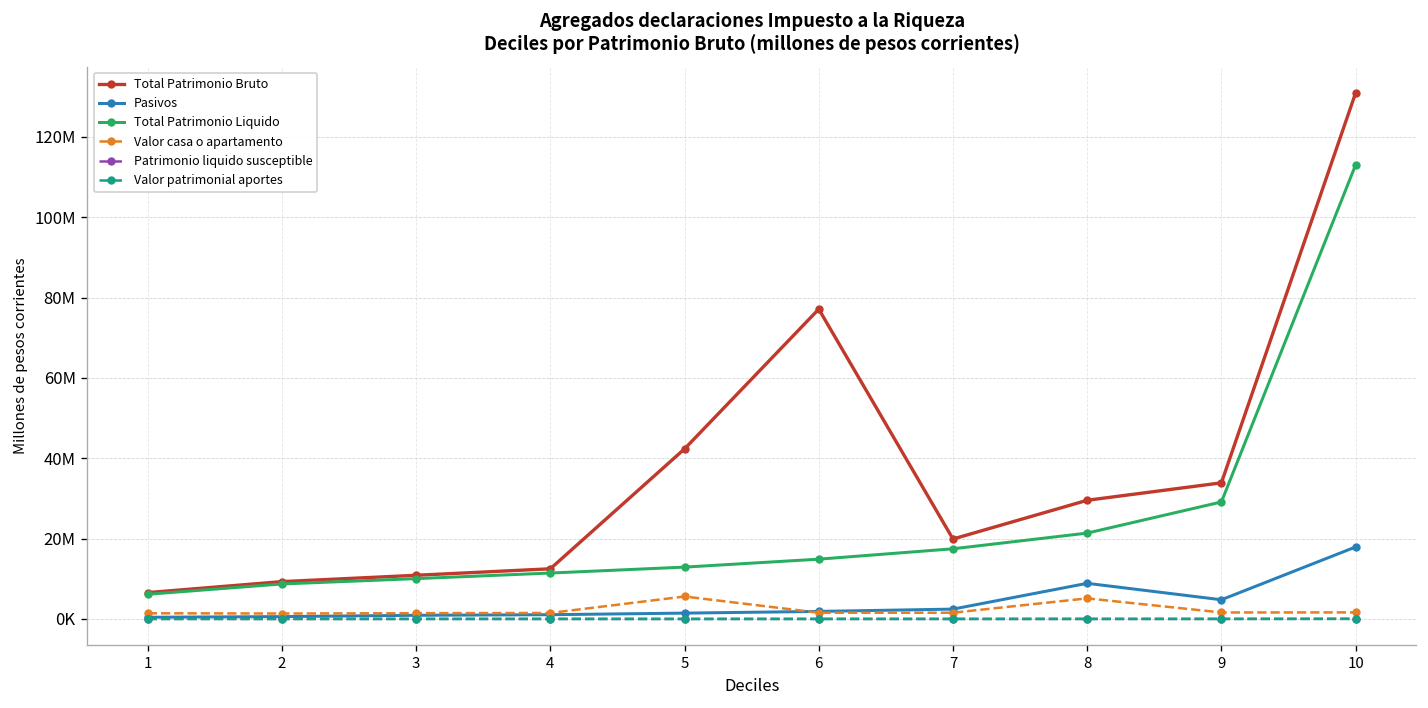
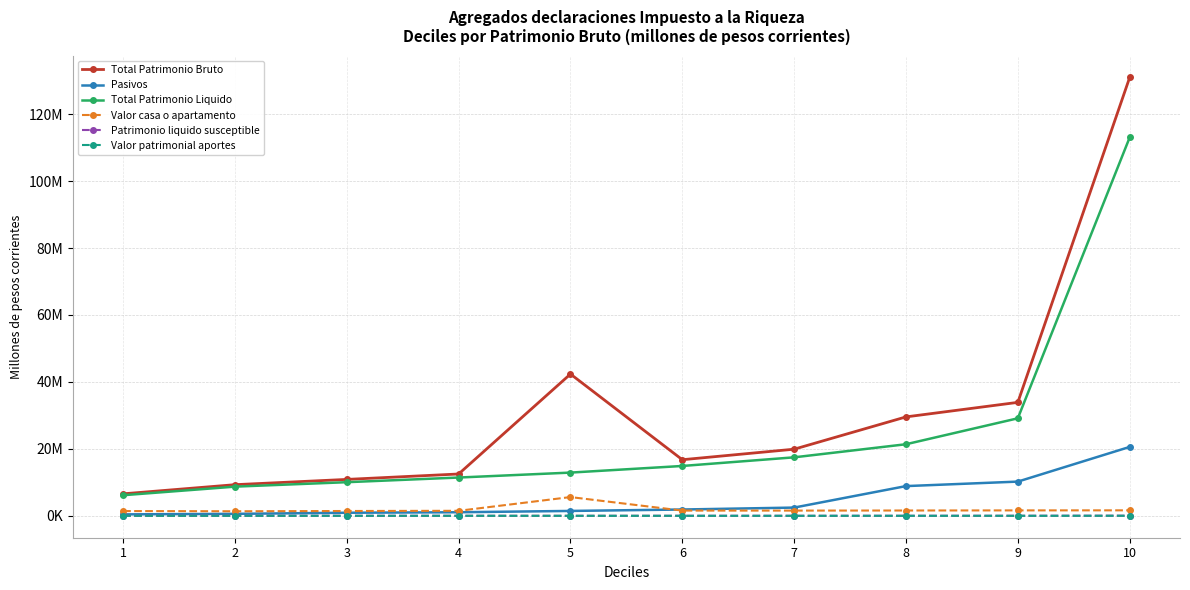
  {
    "Total Patrimonio Bruto": {
      "3": 11000000,
      "4": 12000000,
      "5": 42000000,
-     "6": 77000000,
+     "6": 17000000,
      "7": 20000000,
      "8": 30000000,
      "9": 34000000,
      "10": 131000000
    },
    "Pasivos": {
      "5": 1000000,
      "7": 2000000,
      "8": 9000000,
-     "9": 5000000,
-     "10": 18000000
+     "9": 10000000,
+     "10": 21000000
    },
    "Valor casa o apartamento": {
      "1": 1000000,
      "5": 6000000,
      "7": 2000000,
-     "8": 5000000,
+     "8": 2000000,
      "9": 2000000,
      "10": 2000000
    }
  }
